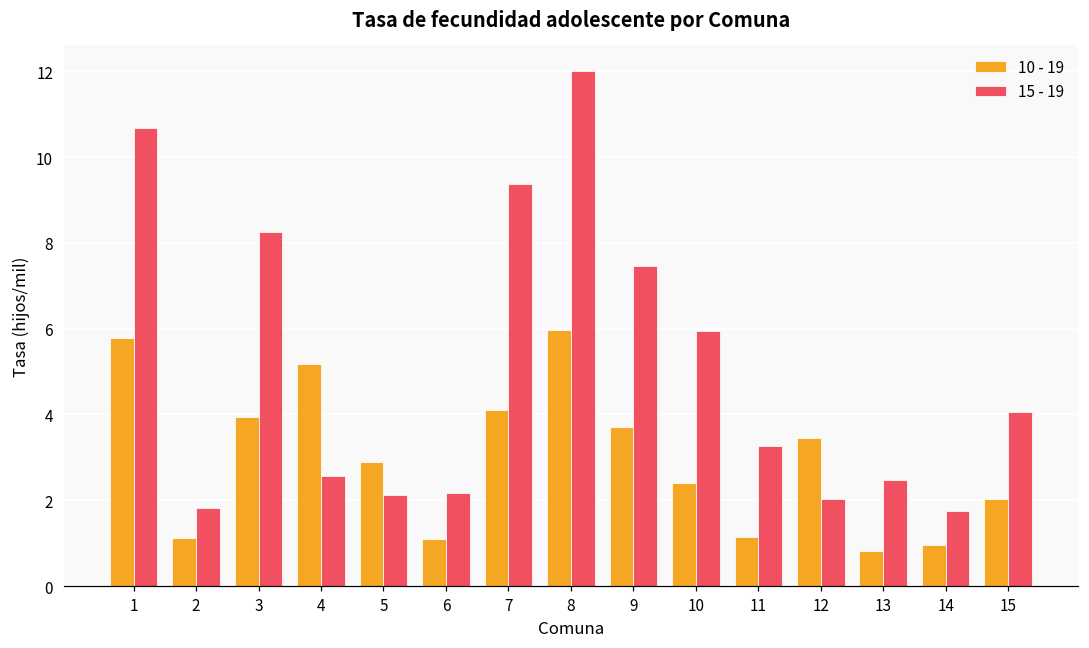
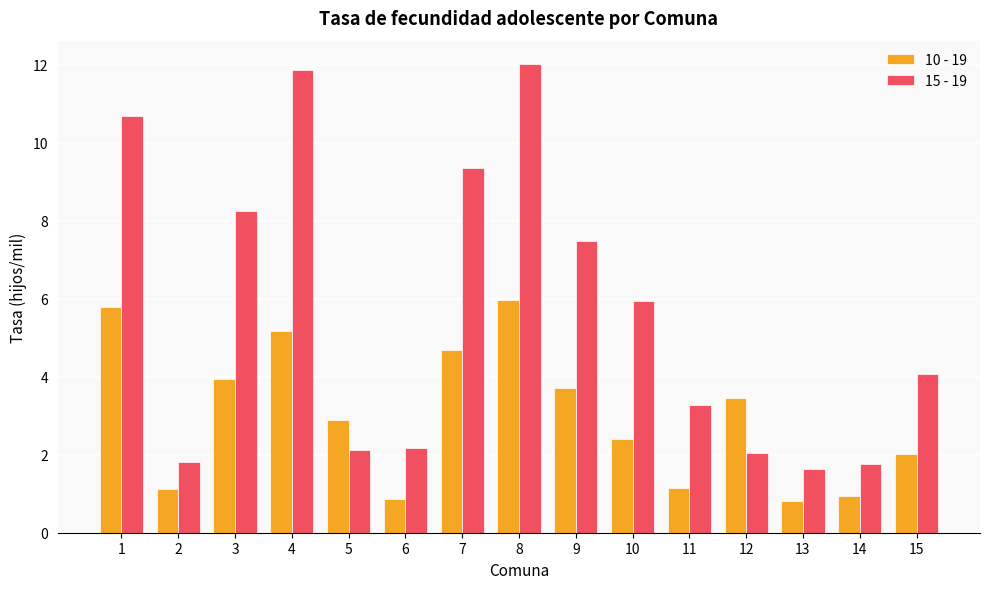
  {
    "10 - 19": {
      "1": 5.8,
      "2": 1.1,
      "3": 3.9,
      "4": 5.2,
      "5": 2.9,
-     "6": 1.1,
-     "7": 4.1,
+     "6": 0.9,
+     "7": 4.7,
      "8": 6.0,
      "9": 3.7,
      "10": 2.4,
      "11": 1.1,
      "12": 3.5,
      "13": 0.8,
      "14": 1.0,
      "15": 2.0
    },
    "15 - 19": {
      "1": 10.7,
      "2": 1.8,
      "3": 8.3,
-     "4": 2.6,
+     "4": 11.9,
      "5": 2.1,
      "6": 2.2,
      "7": 9.4,
      "8": 12.0,
      "9": 7.5,
      "10": 5.9,
      "11": 3.3,
      "12": 2.0,
-     "13": 2.5,
+     "13": 1.6,
      "14": 1.8,
      "15": 4.1
    }
  }
